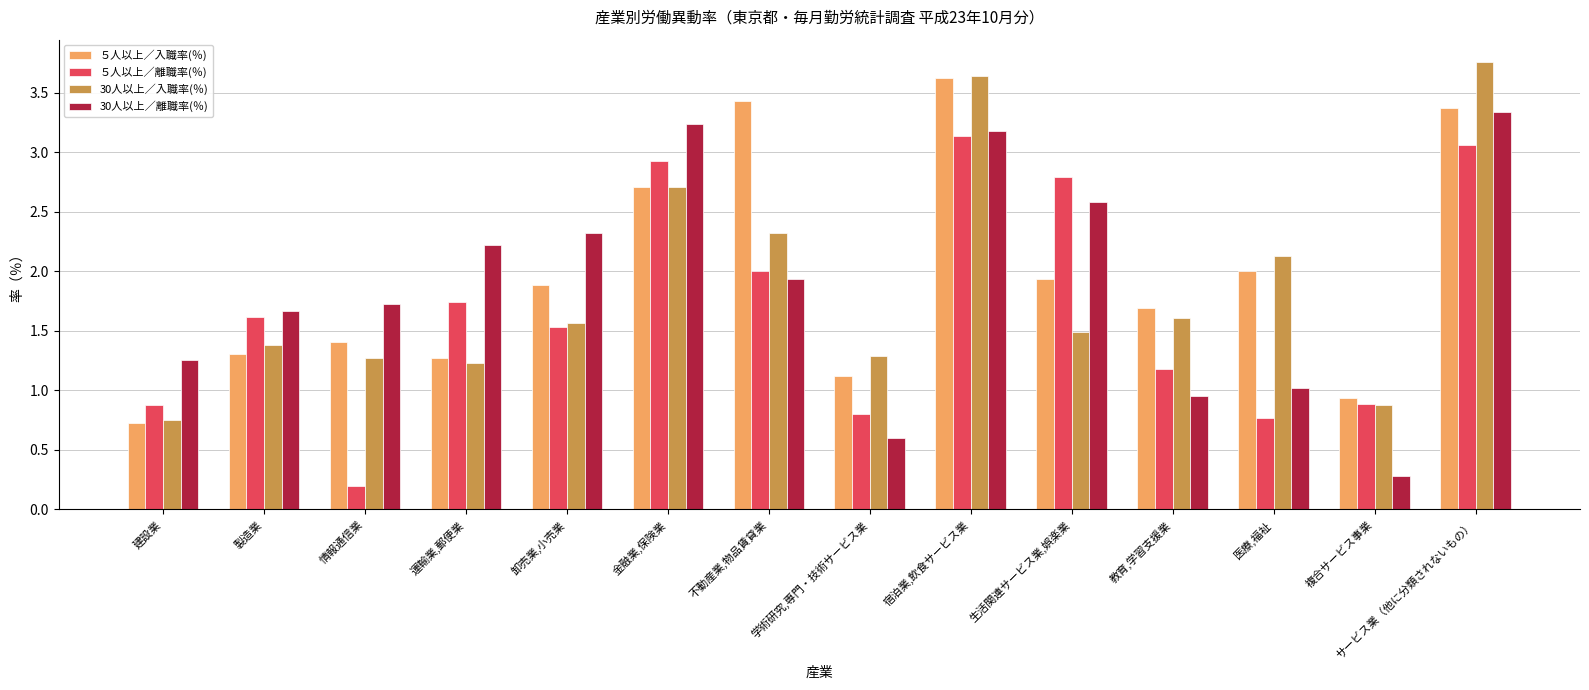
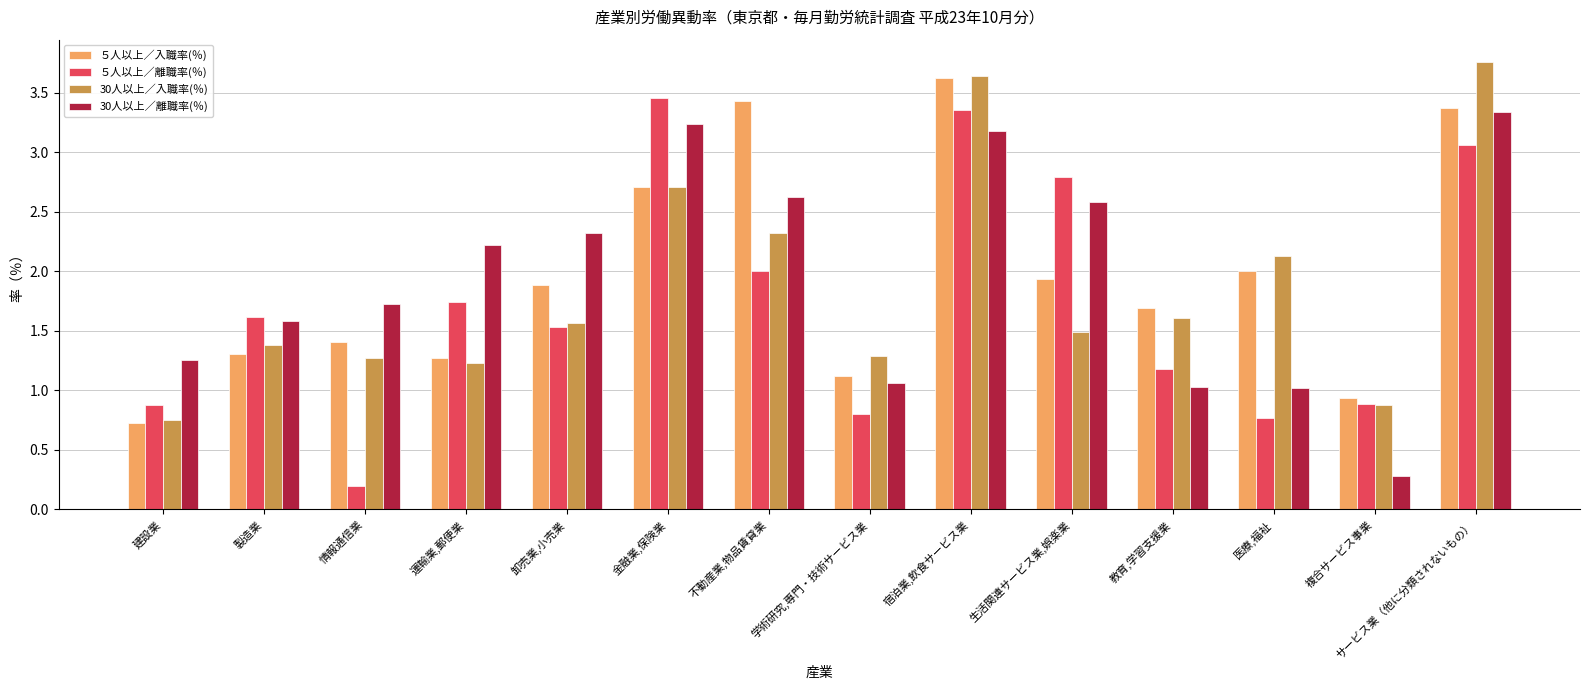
  {
    "５人以上／離職率(％)": {
      "建設業": 0.88,
      "製造業": 1.62,
      "情報通信業": 0.20,
      "運輸業,郵便業": 1.74,
      "卸売業,小売業": 1.53,
-     "金融業,保険業": 2.93,
+     "金融業,保険業": 3.46,
      "不動産業,物品賃貸業": 2.00,
      "学術研究,専門・技術サービス業": 0.80,
-     "宿泊業,飲食サービス業": 3.14,
+     "宿泊業,飲食サービス業": 3.36,
      "生活関連サービス業,娯楽業": 2.79,
      "教育,学習支援業": 1.18,
      "医療,福祉": 0.77,
      "複合サービス事業": 0.89,
      "サービス業（他に分類されないもの）": 3.06
    },
    "30人以上／離職率(％)": {
      "建設業": 1.26,
-     "製造業": 1.67,
+     "製造業": 1.58,
      "情報通信業": 1.73,
      "運輸業,郵便業": 2.22,
      "卸売業,小売業": 2.32,
      "金融業,保険業": 3.24,
-     "不動産業,物品賃貸業": 1.94,
-     "学術研究,専門・技術サービス業": 0.60,
+     "不動産業,物品賃貸業": 2.63,
+     "学術研究,専門・技術サービス業": 1.06,
      "宿泊業,飲食サービス業": 3.18,
      "生活関連サービス業,娯楽業": 2.58,
-     "教育,学習支援業": 0.95,
+     "教育,学習支援業": 1.03,
      "医療,福祉": 1.02,
      "複合サービス事業": 0.28,
      "サービス業（他に分類されないもの）": 3.34
    }
  }
